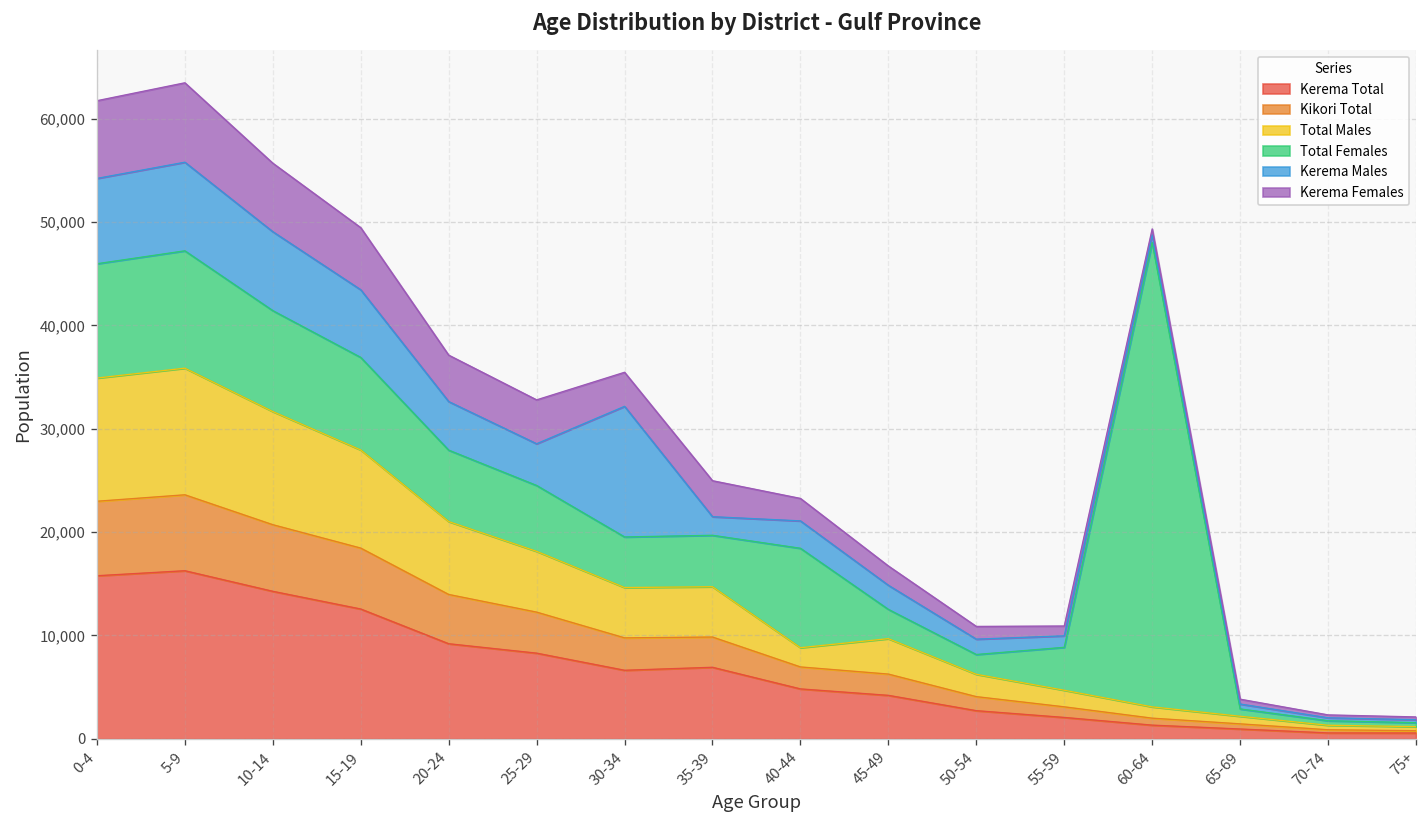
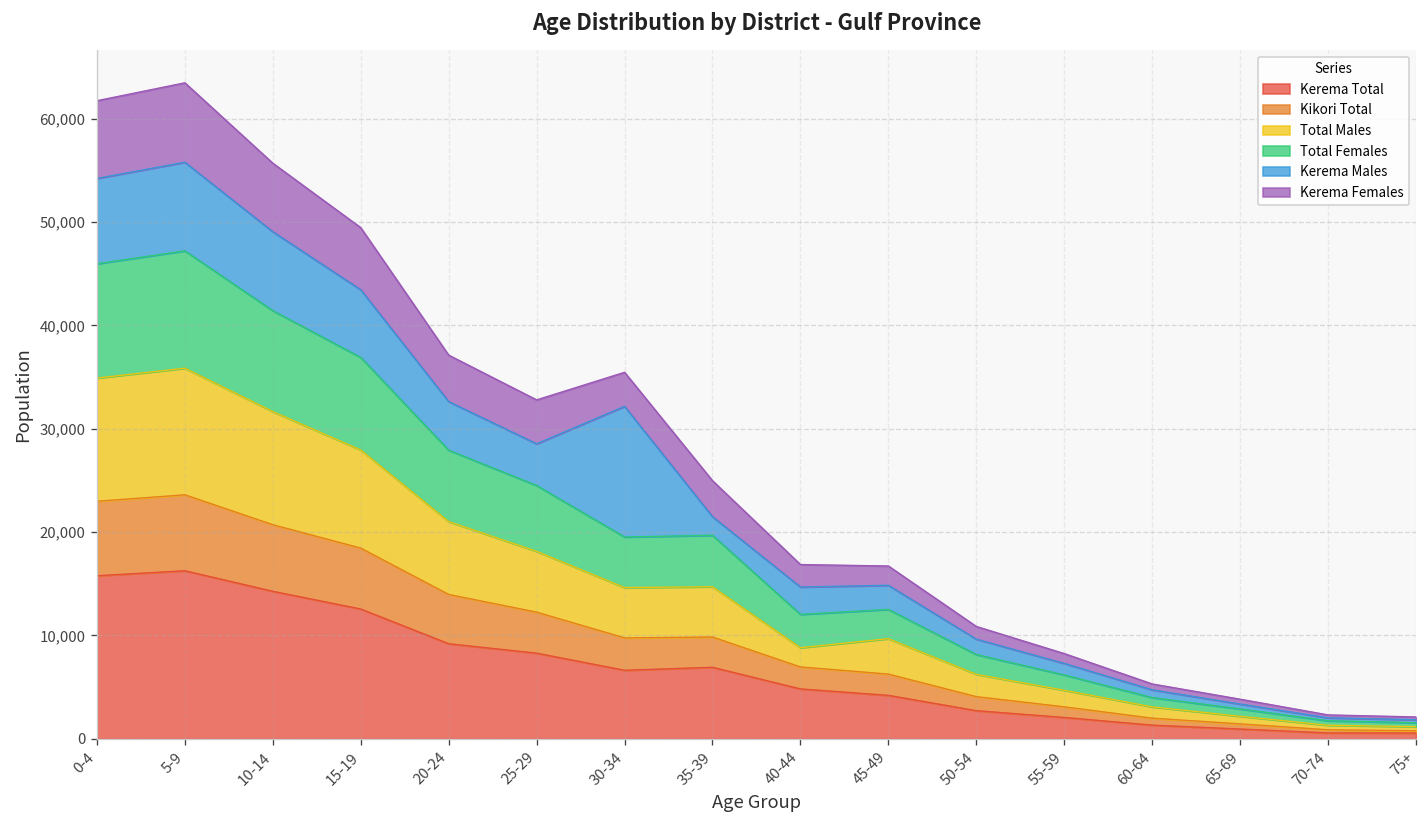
  {
    "Total Males": {
      "0-4": "12,000",
      "5-9": "12,000",
      "10-14": "11,000",
      "15-19": "9,000",
      "20-24": "7,000",
      "25-29": "6,000",
      "30-34": "5,000",
      "35-39": "5,000",
      "40-44": "2,000",
      "45-49": "3,000",
      "50-54": "2,000",
      "55-59": "2,000",
      "60-64": "1,000",
      "65-69": "1,000",
      "70-74": "0",
      "75+": "0"
    },
    "Total Females": {
      "0-4": "11,000",
      "5-9": "11,000",
      "10-14": "10,000",
      "15-19": "9,000",
      "20-24": "7,000",
      "25-29": "6,000",
      "30-34": "5,000",
      "35-39": "5,000",
-     "40-44": "10,000",
+     "40-44": "3,000",
      "45-49": "3,000",
      "50-54": "2,000",
-     "55-59": "4,000",
-     "60-64": "45,000",
+     "55-59": "1,000",
+     "60-64": "1,000",
      "65-69": "1,000"
    },
    "Kerema Males": {
      "0-4": "8,000",
      "5-9": "9,000",
      "10-14": "8,000",
      "15-19": "7,000",
      "20-24": "5,000",
      "25-29": "4,000",
      "30-34": "13,000",
      "35-39": "2,000",
      "40-44": "3,000",
      "45-49": "2,000",
      "50-54": "1,000",
      "55-59": "1,000",
      "60-64": "1,000",
      "65-69": "0"
    },
    "Kerema Females": {
      "0-4": "8,000",
      "5-9": "8,000",
      "10-14": "7,000",
      "15-19": "6,000",
      "20-24": "4,000",
      "25-29": "4,000",
      "30-34": "3,000",
      "35-39": "3,000",
      "40-44": "2,000",
      "45-49": "2,000",
      "50-54": "1,000",
      "55-59": "1,000",
      "60-64": "1,000",
      "65-69": "0"
    }
  }
